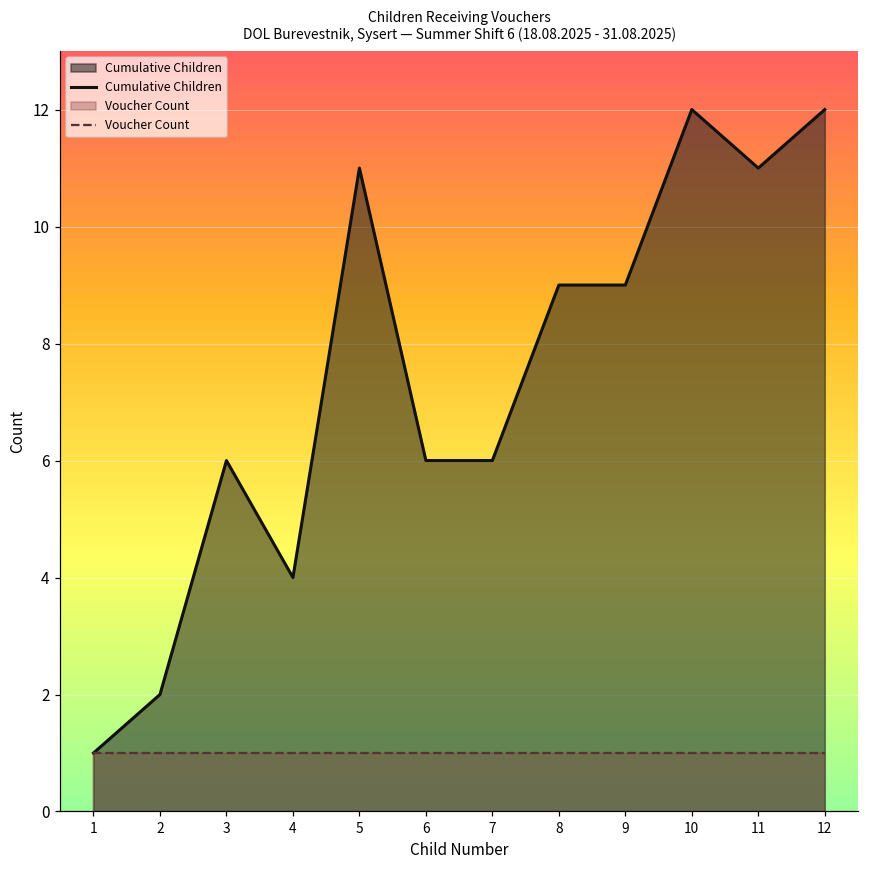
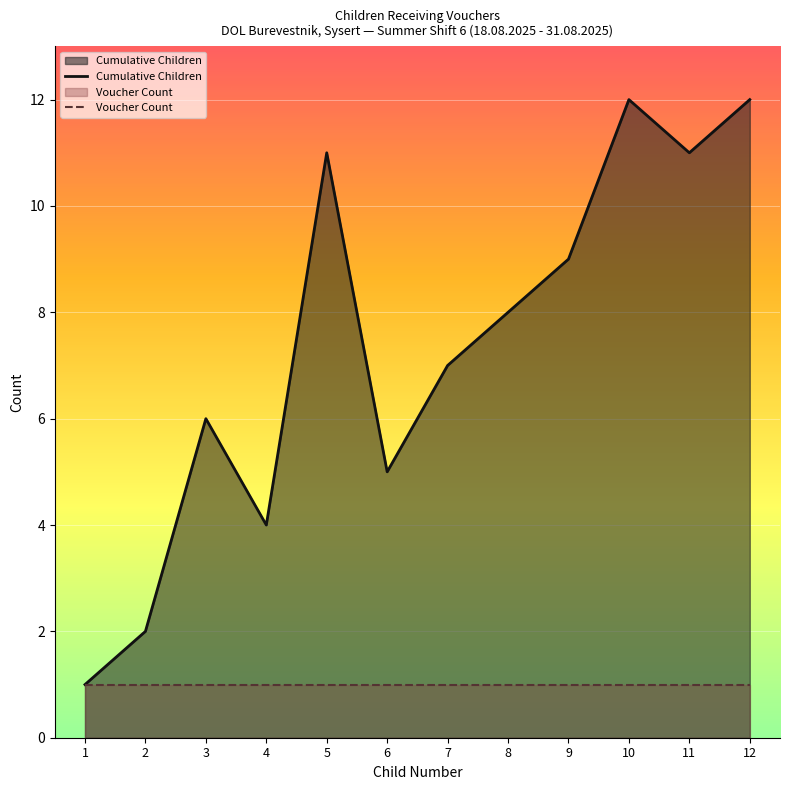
  {
    "Cumulative Children": {
      "2": 2,
      "3": 6,
      "4": 4,
      "5": 11,
-     "6": 6,
-     "7": 6,
-     "8": 9,
+     "6": 5,
+     "7": 7,
+     "8": 8,
      "9": 9,
      "10": 12,
      "11": 11,
      "12": 12
    }
  }
